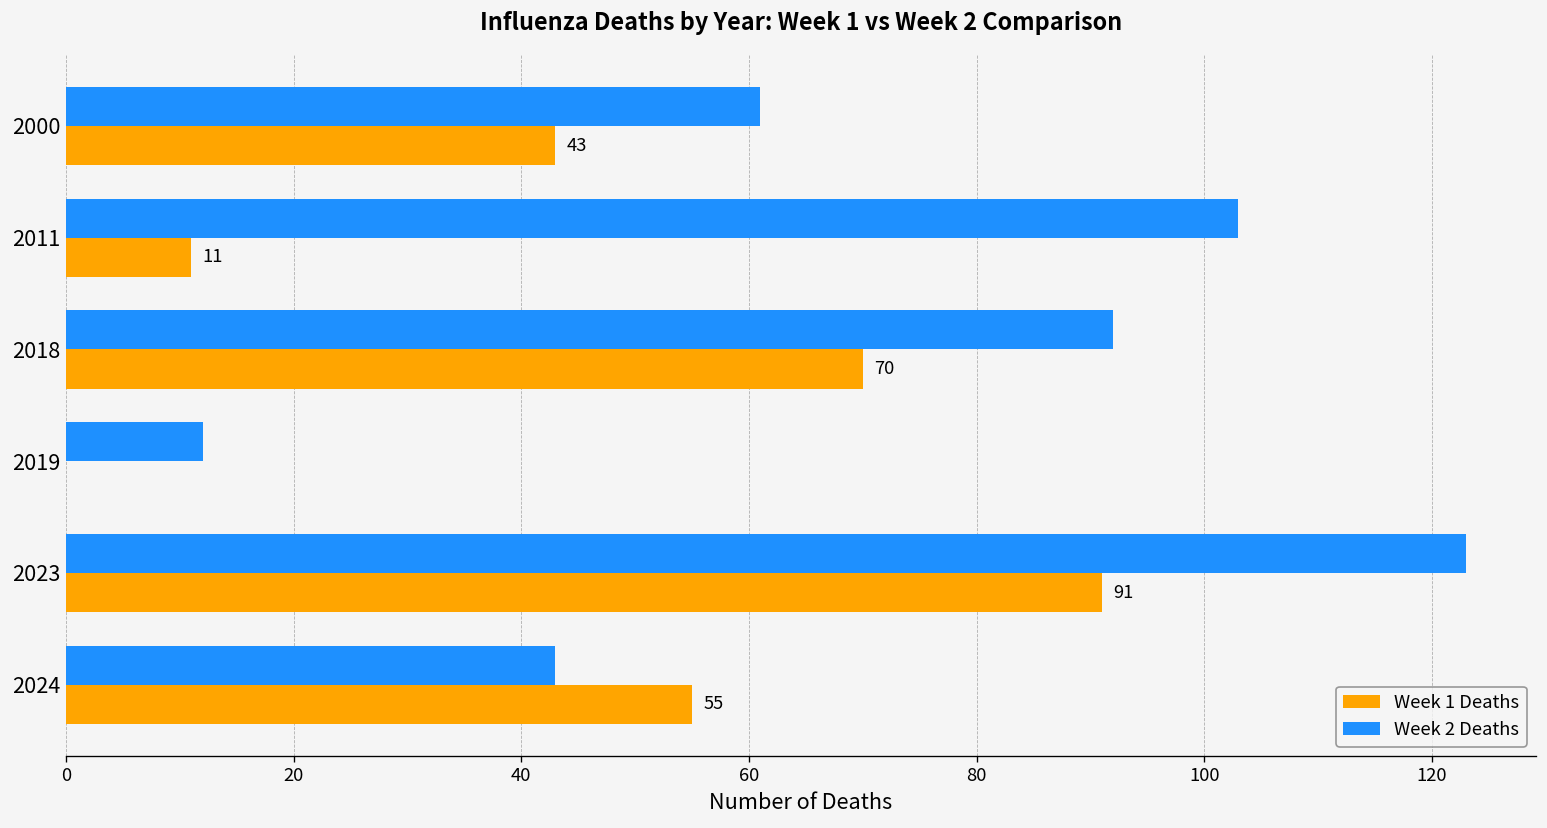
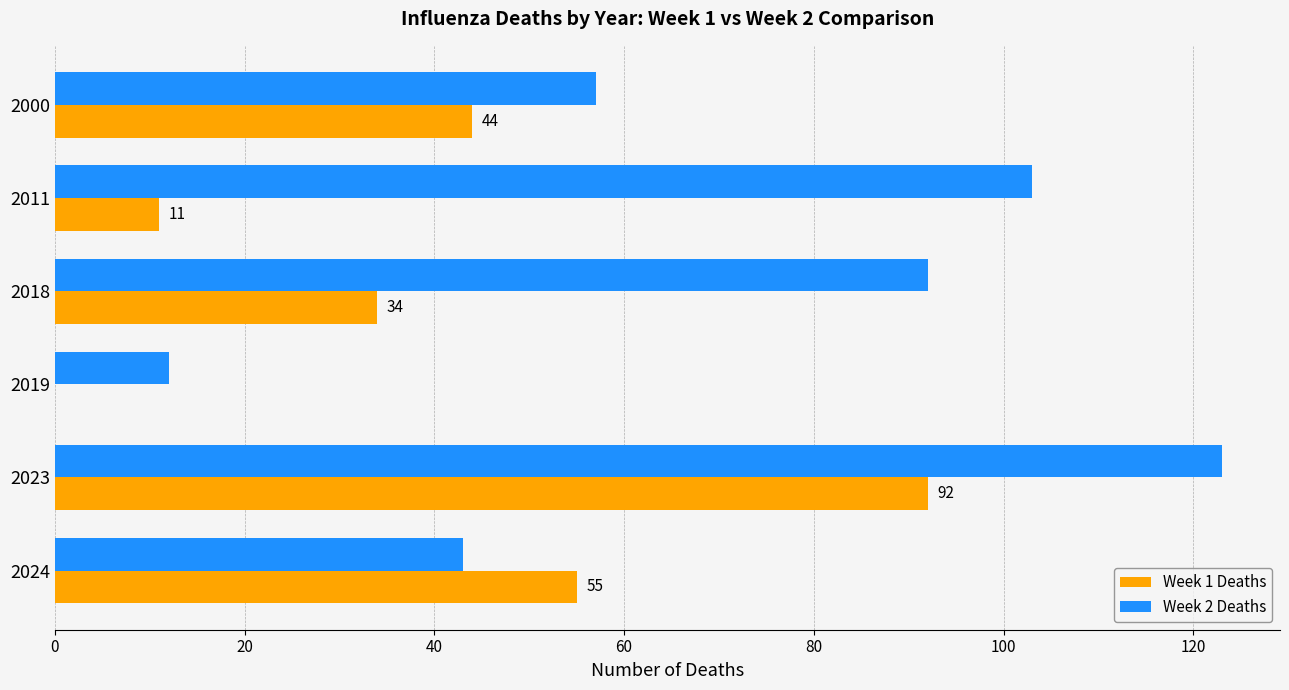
  {
    "Week 1 Deaths": {
-     "2000": 43,
+     "2000": 44,
      "2011": 11,
-     "2018": 70,
-     "2023": 91,
+     "2018": 34,
+     "2023": 92,
      "2024": 55
    },
    "Week 2 Deaths": {
-     "2000": 61,
+     "2000": 57,
      "2011": 103,
      "2018": 92,
      "2019": 12,
      "2023": 123,
      "2024": 43
    }
  }
